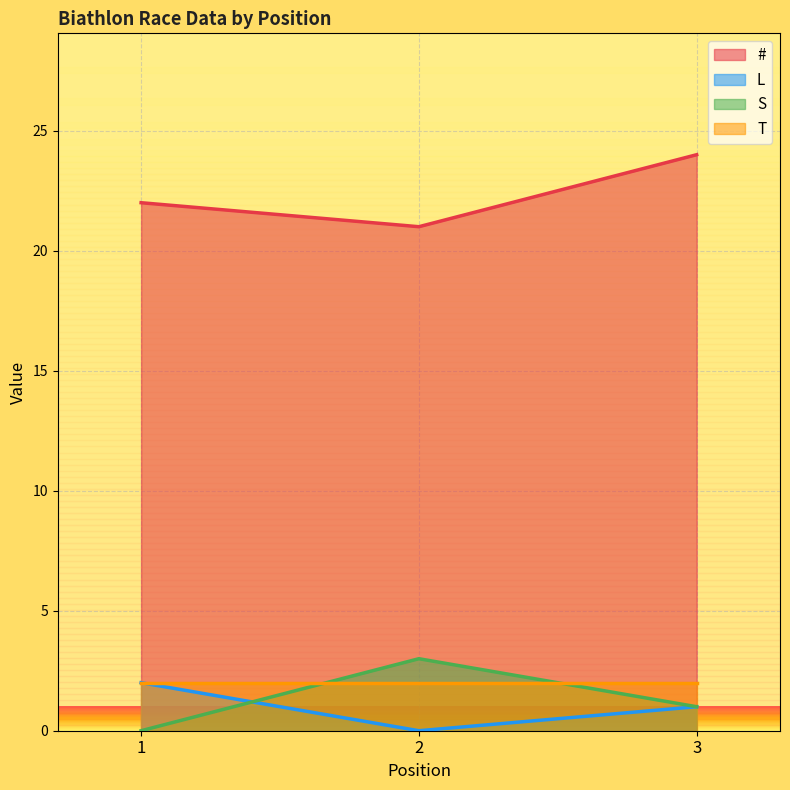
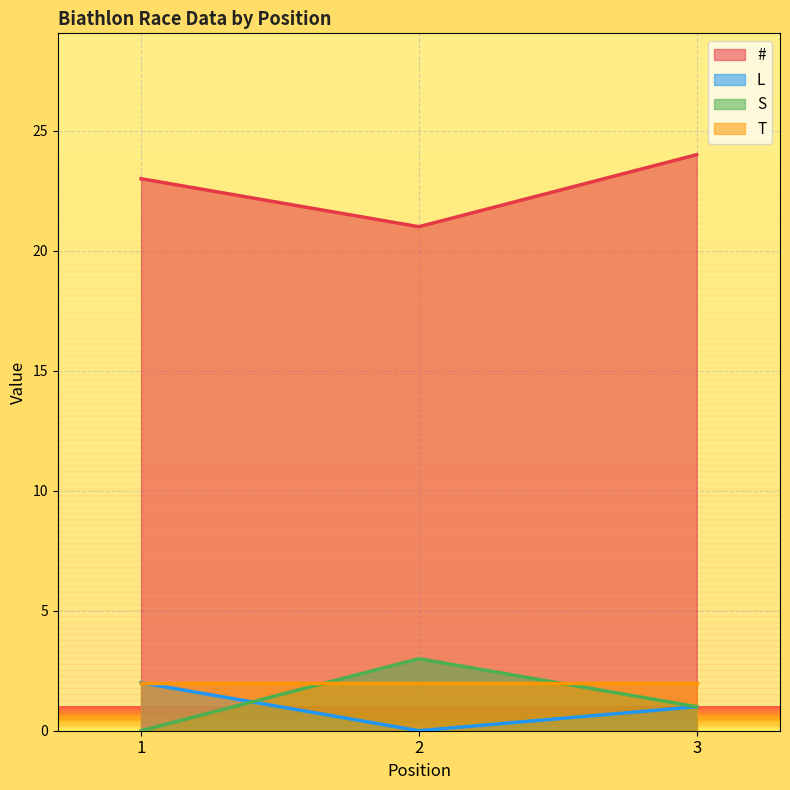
  {
    "#": {
-     "1": 22,
+     "1": 23,
      "2": 21,
      "3": 24
    },
    "L": {
      "2": 0
    },
    "S": {
      "1": 0,
      "2": 3
    },
    "T": {
      "2": 2,
      "3": 2
    }
  }
